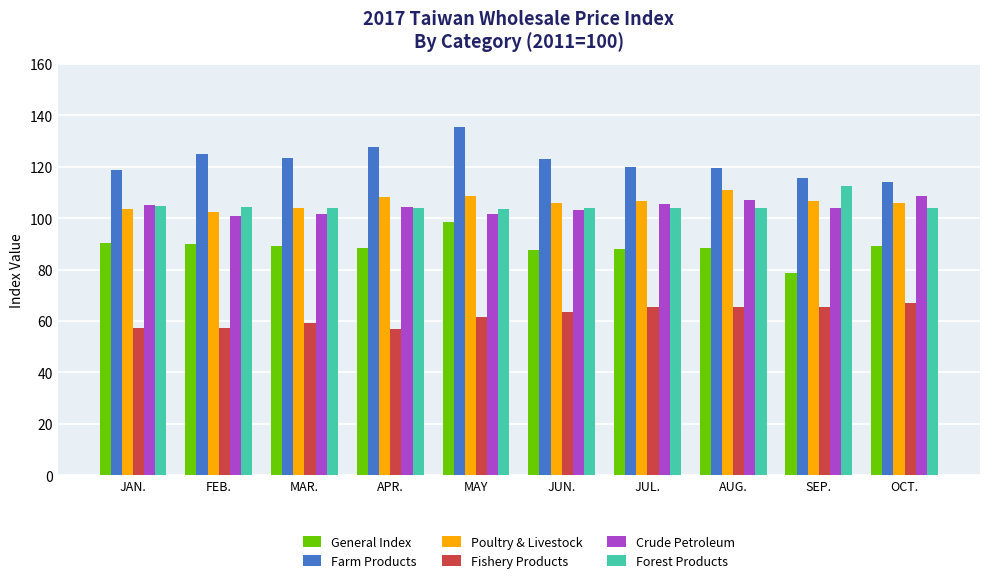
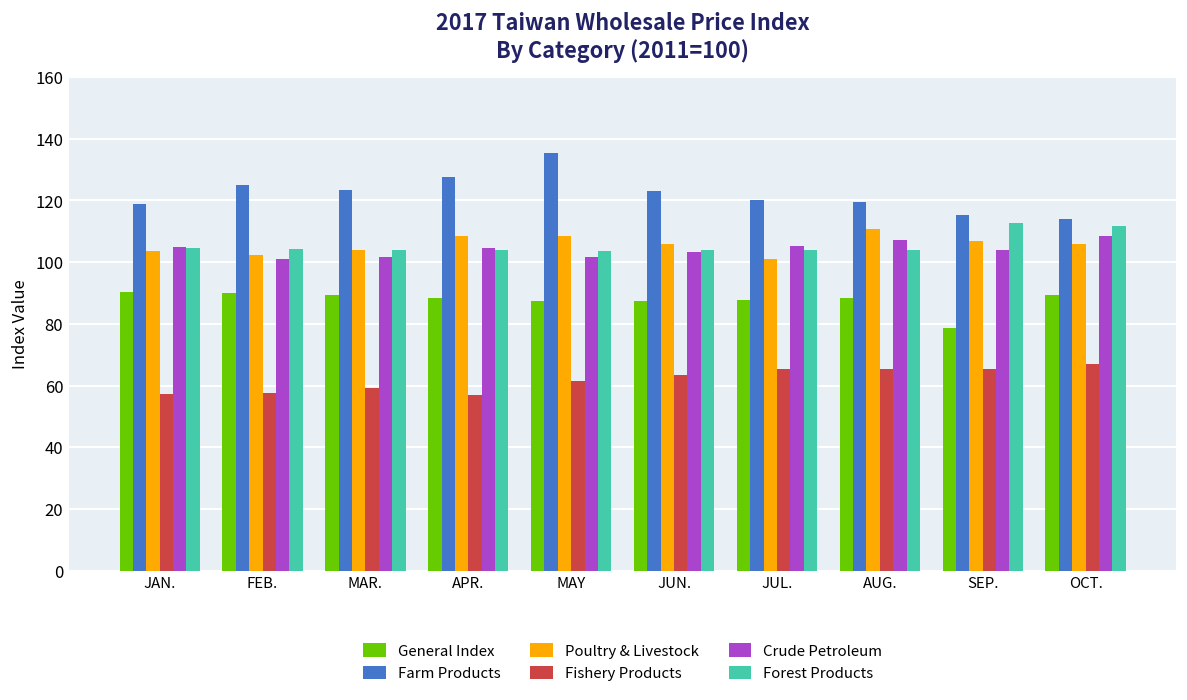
  {
    "General Index": {
      "JAN.": 90,
      "FEB.": 90,
      "MAR.": 89,
      "APR.": 88,
-     "MAY": 98,
+     "MAY": 88,
      "JUN.": 88,
      "JUL.": 88,
      "AUG.": 88,
      "SEP.": 79,
      "OCT.": 89
    },
    "Farm Products": {
      "JAN.": 119,
      "FEB.": 125,
      "MAR.": 123,
      "APR.": 128,
      "MAY": 135,
      "JUN.": 123,
      "JUL.": 120,
      "AUG.": 120,
      "SEP.": 115,
      "OCT.": 114
    },
    "Poultry & Livestock": {
      "JAN.": 104,
      "FEB.": 102,
      "MAR.": 104,
      "APR.": 108,
      "MAY": 109,
      "JUN.": 106,
-     "JUL.": 107,
+     "JUL.": 101,
      "AUG.": 111,
      "SEP.": 107,
      "OCT.": 106
    },
    "Fishery Products": {
      "JAN.": 57,
      "FEB.": 57,
      "MAR.": 59,
      "APR.": 57,
      "MAY": 61,
      "JUN.": 63,
      "JUL.": 65,
      "AUG.": 65,
      "SEP.": 65,
      "OCT.": 67
    },
    "Crude Petroleum": {
      "JAN.": 105,
      "FEB.": 101,
      "MAR.": 102,
      "APR.": 104,
      "MAY": 102,
      "JUN.": 103,
      "JUL.": 105,
      "AUG.": 107,
      "SEP.": 104,
      "OCT.": 109
    },
    "Forest Products": {
      "JAN.": 105,
      "FEB.": 104,
      "MAR.": 104,
      "APR.": 104,
      "MAY": 104,
      "JUN.": 104,
      "JUL.": 104,
      "AUG.": 104,
      "SEP.": 113,
-     "OCT.": 104
+     "OCT.": 112
    }
  }
